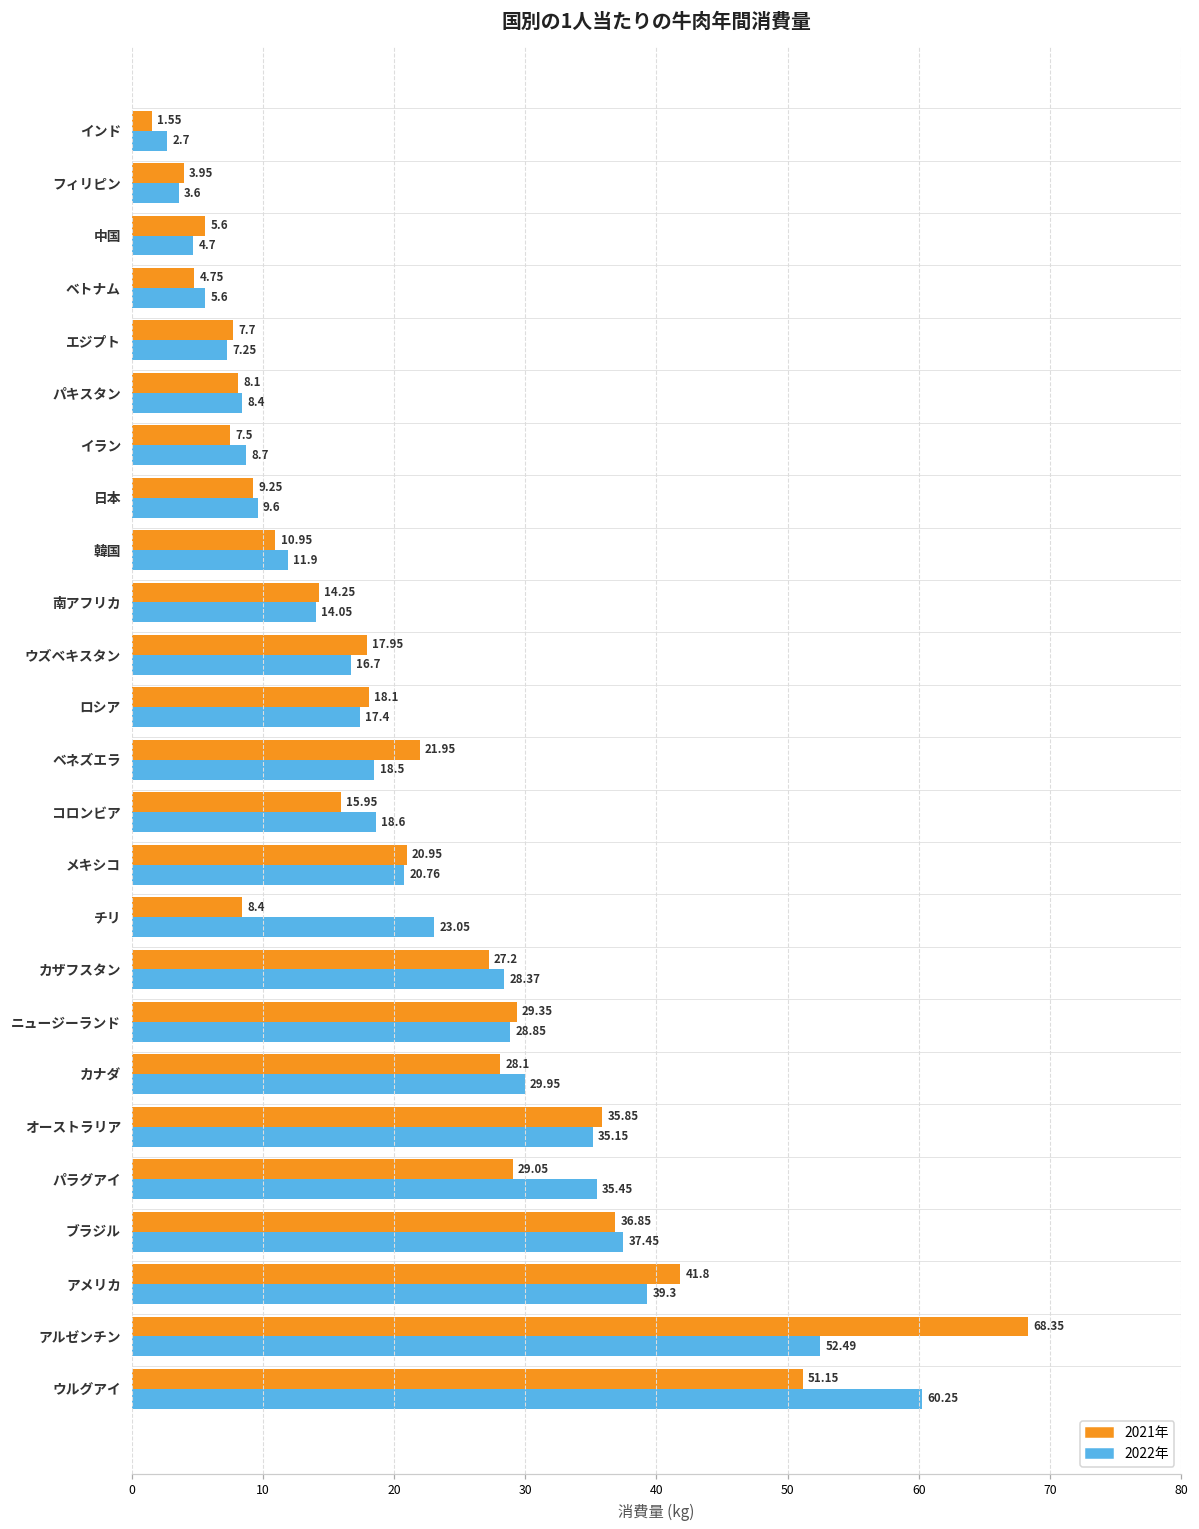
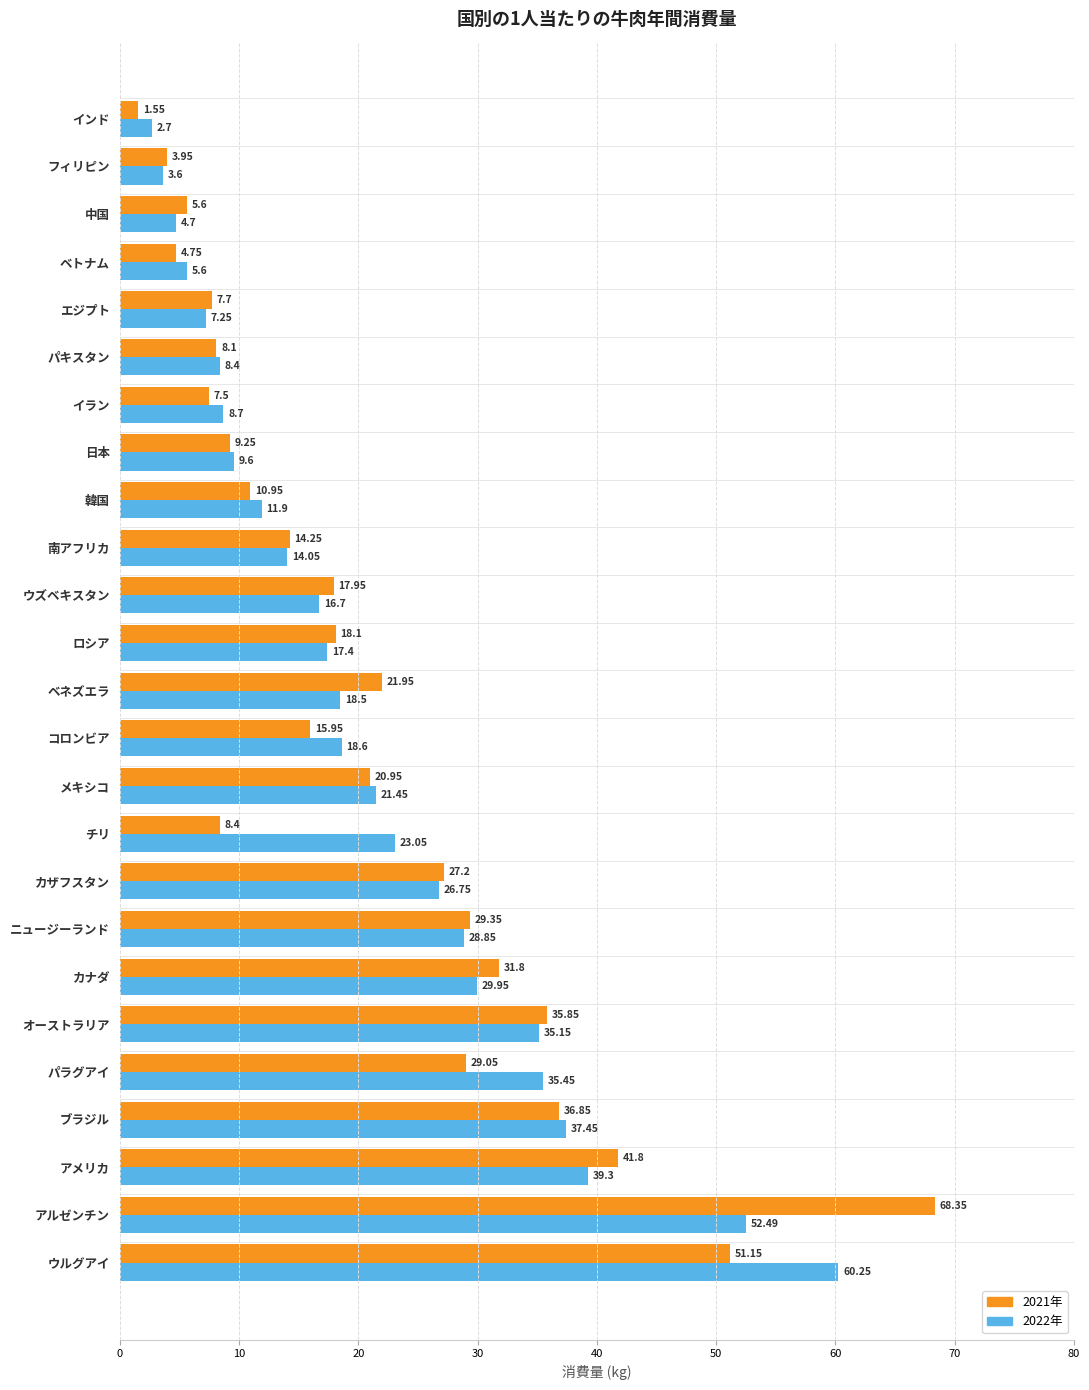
  {
    "2021年": {
      "インド": 1.55,
      "フィリピン": 3.95,
      "中国": 5.6,
      "ベトナム": 4.75,
      "エジプト": 7.7,
      "パキスタン": 8.1,
      "イラン": 7.5,
      "日本": 9.25,
      "韓国": 10.95,
      "南アフリカ": 14.25,
      "ウズベキスタン": 17.95,
      "ロシア": 18.1,
      "ベネズエラ": 21.95,
      "コロンビア": 15.95,
      "メキシコ": 20.95,
      "チリ": 8.4,
      "カザフスタン": 27.2,
      "ニュージーランド": 29.35,
-     "カナダ": 28.1,
+     "カナダ": 31.8,
      "オーストラリア": 35.85,
      "パラグアイ": 29.05,
      "ブラジル": 36.85,
      "アメリカ": 41.8,
      "アルゼンチン": 68.35,
      "ウルグアイ": 51.15
    },
    "2022年": {
      "インド": 2.7,
      "フィリピン": 3.6,
      "中国": 4.7,
      "ベトナム": 5.6,
      "エジプト": 7.25,
      "パキスタン": 8.4,
      "イラン": 8.7,
      "日本": 9.6,
      "韓国": 11.9,
      "南アフリカ": 14.05,
      "ウズベキスタン": 16.7,
      "ロシア": 17.4,
      "ベネズエラ": 18.5,
      "コロンビア": 18.6,
-     "メキシコ": 20.76,
+     "メキシコ": 21.45,
      "チリ": 23.05,
-     "カザフスタン": 28.37,
+     "カザフスタン": 26.75,
      "ニュージーランド": 28.85,
      "カナダ": 29.95,
      "オーストラリア": 35.15,
      "パラグアイ": 35.45,
      "ブラジル": 37.45,
      "アメリカ": 39.3,
      "アルゼンチン": 52.49,
      "ウルグアイ": 60.25
    }
  }
